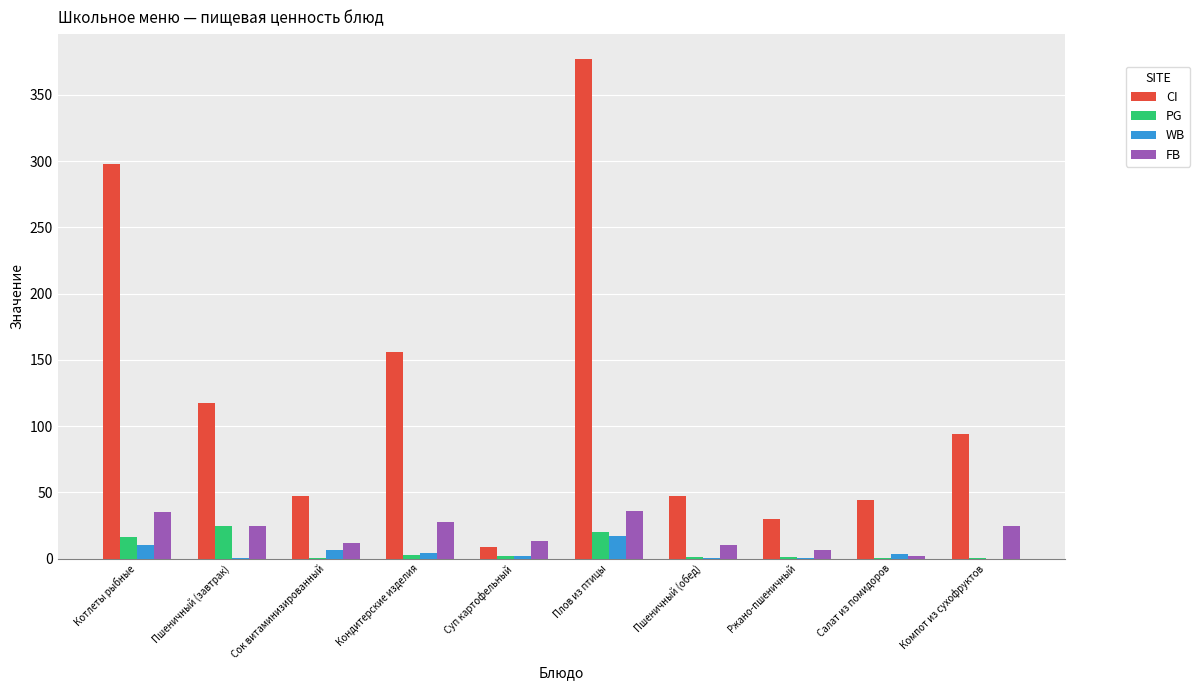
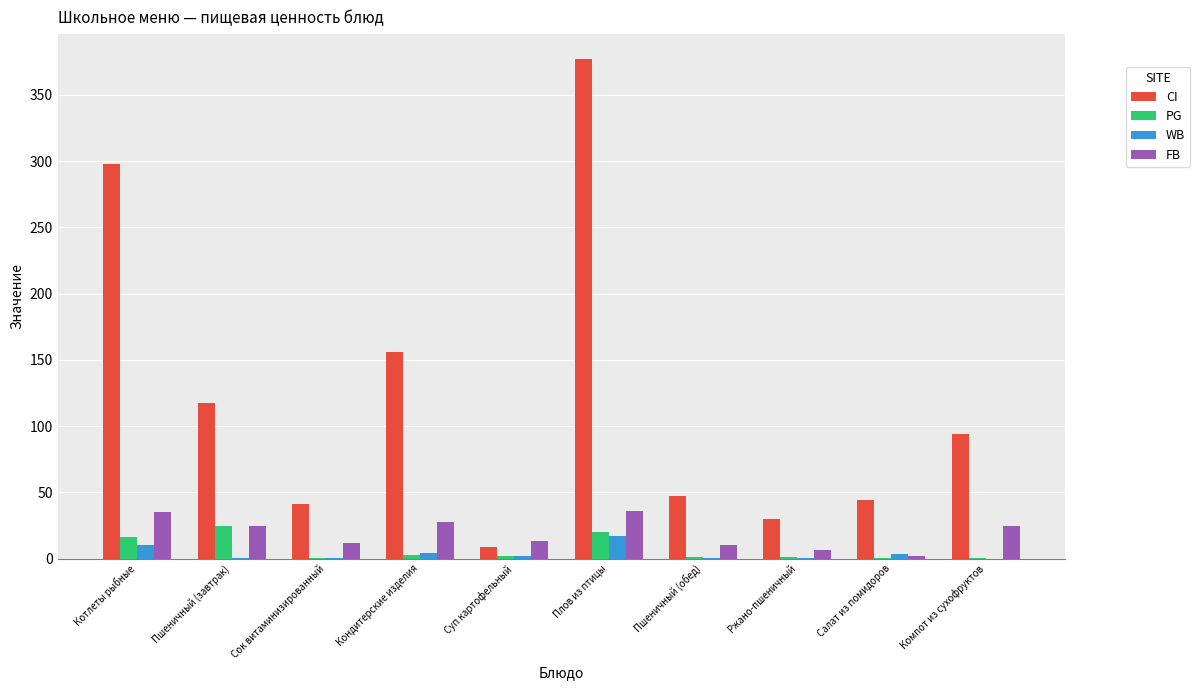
  {
    "CI": {
      "Котлеты рыбные": 298,
      "Пшеничный (завтрак)": 118,
-     "Сок витаминизированный": 47,
+     "Сок витаминизированный": 41,
      "Кондитерские изделия": 156,
      "Суп картофельный": 9,
      "Плов из птицы": 377,
      "Пшеничный (обед)": 47,
      "Ржано-пшеничный": 30,
      "Салат из помидоров": 45,
      "Компот из сухофруктов": 94
    },
    "PG": {
      "Котлеты рыбные": 16,
      "Пшеничный (завтрак)": 25,
      "Кондитерские изделия": 2,
      "Плов из птицы": 20
    },
    "WB": {
      "Котлеты рыбные": 10,
-     "Сок витаминизированный": 6,
+     "Сок витаминизированный": 0,
      "Кондитерские изделия": 4,
      "Суп картофельный": 2,
      "Плов из птицы": 17,
      "Салат из помидоров": 4,
      "Компот из сухофруктов": 0
    },
    "FB": {
      "Котлеты рыбные": 35,
      "Пшеничный (завтрак)": 25,
      "Сок витаминизированный": 12,
      "Кондитерские изделия": 28,
      "Суп картофельный": 13,
      "Плов из птицы": 36,
      "Пшеничный (обед)": 10,
      "Ржано-пшеничный": 7,
      "Салат из помидоров": 2,
      "Компот из сухофруктов": 25
    }
  }
